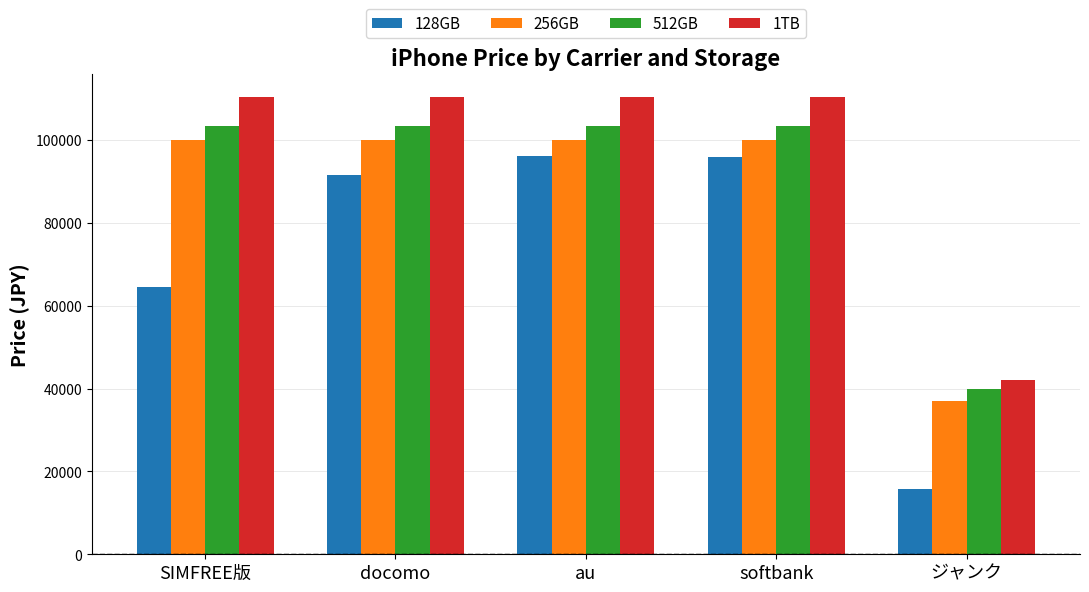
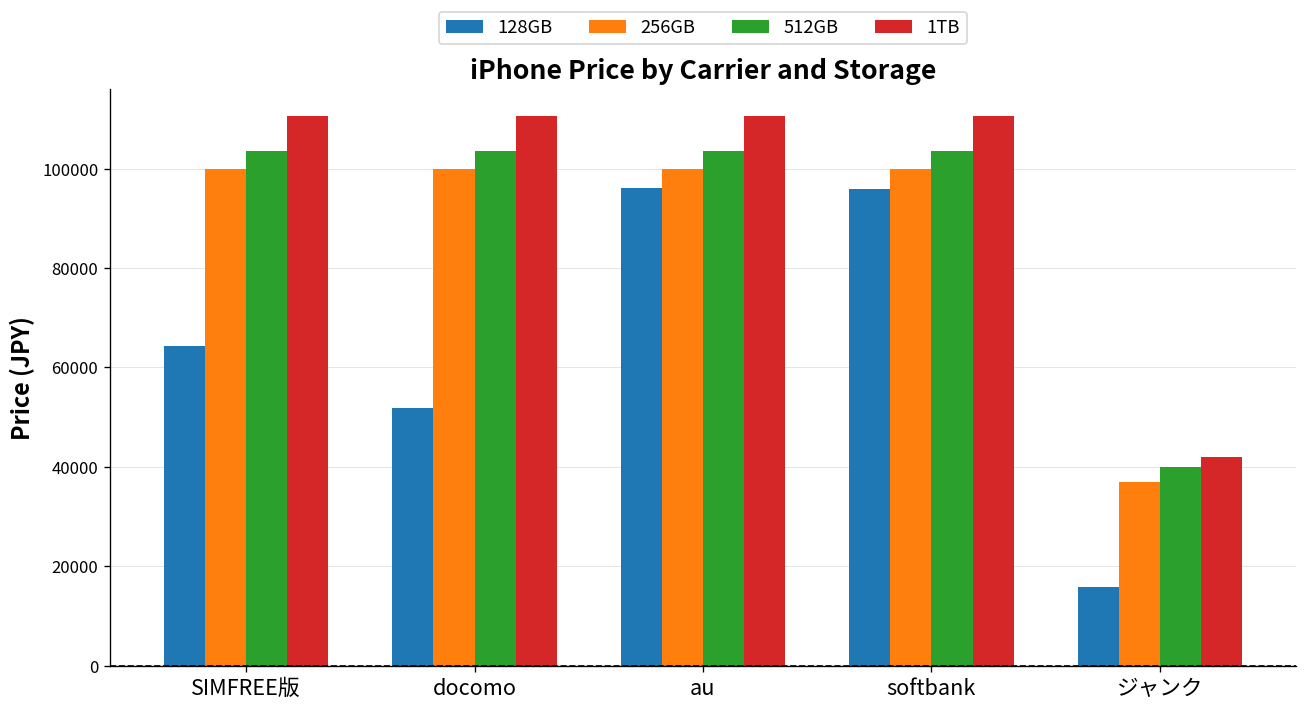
  {
    "128GB": {
      "SIMFREE版": 64000,
-     "docomo": 92000,
+     "docomo": 52000,
      "au": 96000,
      "softbank": 96000,
      "ジャンク": 16000
    },
    "256GB": {
      "SIMFREE版": 100000,
      "docomo": 100000,
      "au": 100000,
      "softbank": 100000,
      "ジャンク": 37000
    },
    "512GB": {
      "SIMFREE版": 104000,
      "docomo": 104000,
      "au": 104000,
      "softbank": 104000,
      "ジャンク": 40000
    },
    "1TB": {
      "SIMFREE版": 111000,
      "docomo": 111000,
      "au": 111000,
      "softbank": 111000,
      "ジャンク": 42000
    }
  }
